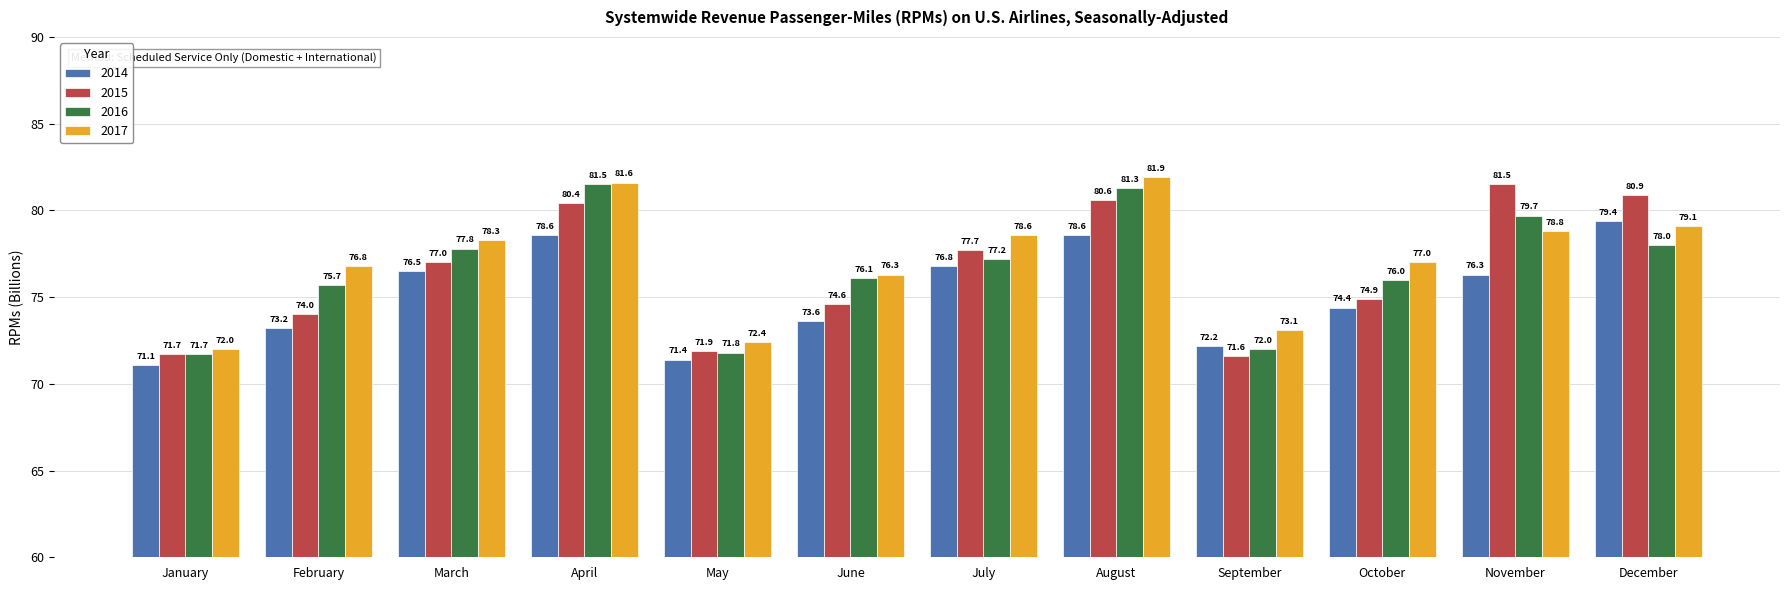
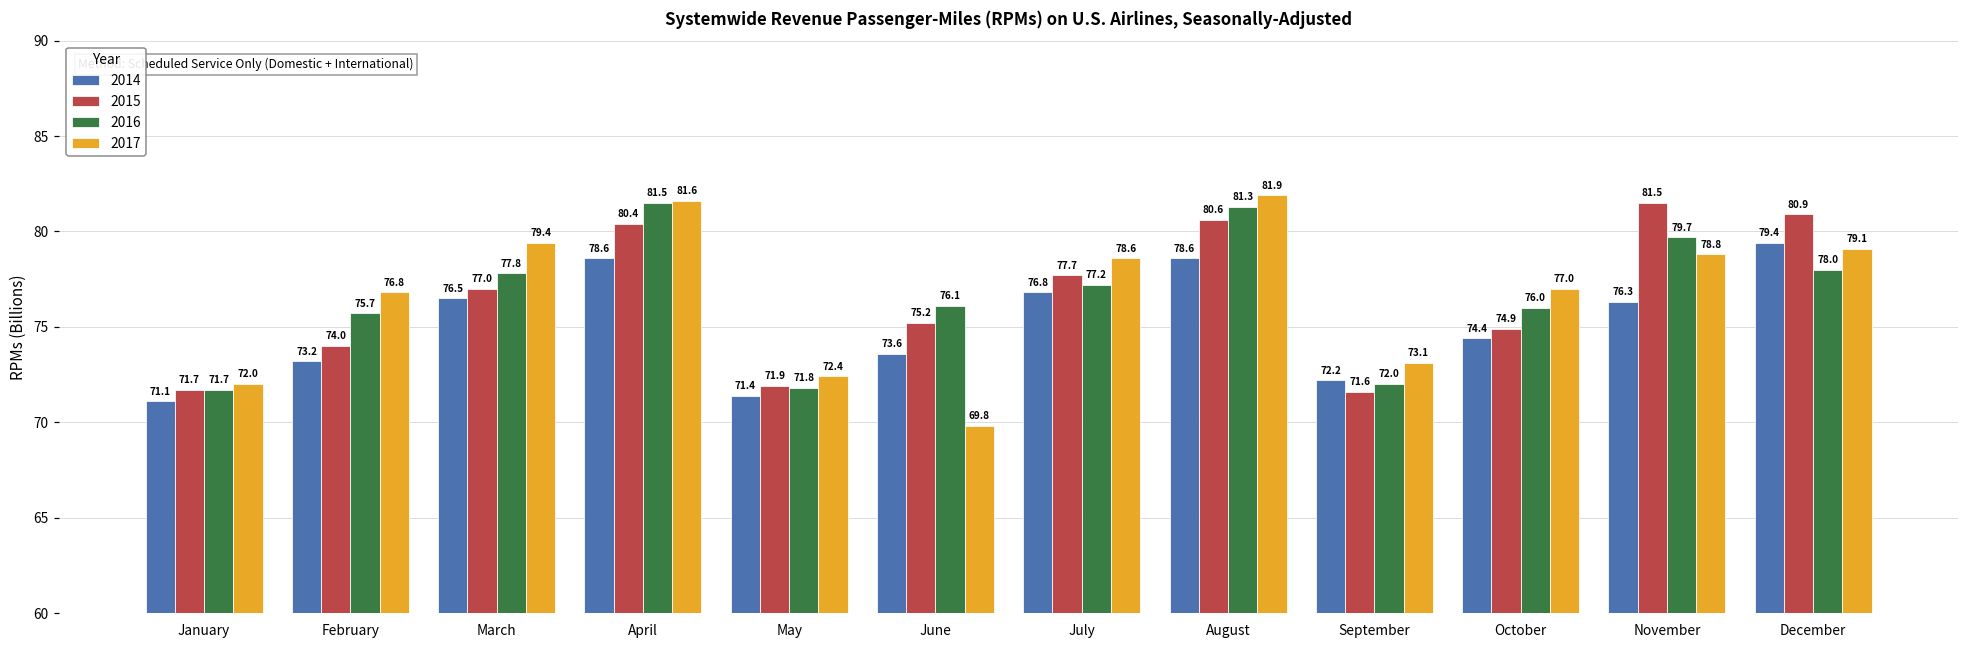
  {
    "2014": {
      "January": 71.1,
      "February": 73.2,
      "March": 76.5,
      "April": 78.6,
      "May": 71.4,
      "June": 73.6,
      "July": 76.8,
      "August": 78.6,
      "September": 72.2,
      "October": 74.4,
      "November": 76.3,
      "December": 79.4
    },
    "2015": {
      "January": 71.7,
      "February": 74.0,
      "March": 77.0,
      "April": 80.4,
      "May": 71.9,
-     "June": 74.6,
+     "June": 75.2,
      "July": 77.7,
      "August": 80.6,
      "September": 71.6,
      "October": 74.9,
      "November": 81.5,
      "December": 80.9
    },
    "2016": {
      "January": 71.7,
      "February": 75.7,
      "March": 77.8,
      "April": 81.5,
      "May": 71.8,
      "June": 76.1,
      "July": 77.2,
      "August": 81.3,
      "September": 72.0,
      "October": 76.0,
      "November": 79.7,
      "December": 78.0
    },
    "2017": {
      "January": 72.0,
      "February": 76.8,
-     "March": 78.3,
+     "March": 79.4,
      "April": 81.6,
      "May": 72.4,
-     "June": 76.3,
+     "June": 69.8,
      "July": 78.6,
      "August": 81.9,
      "September": 73.1,
      "October": 77.0,
      "November": 78.8,
      "December": 79.1
    }
  }
